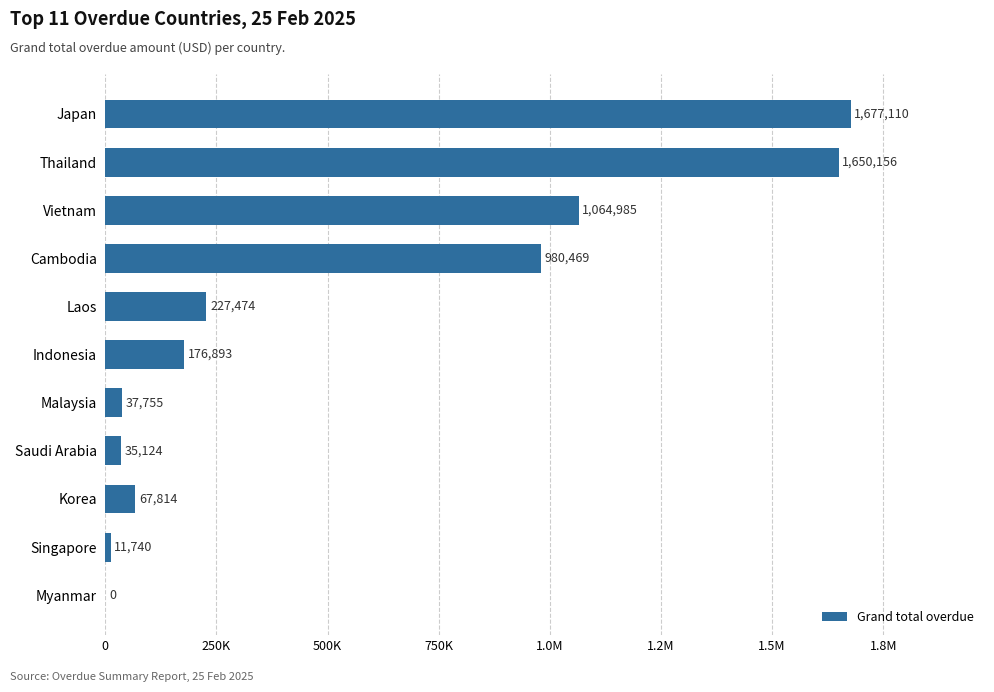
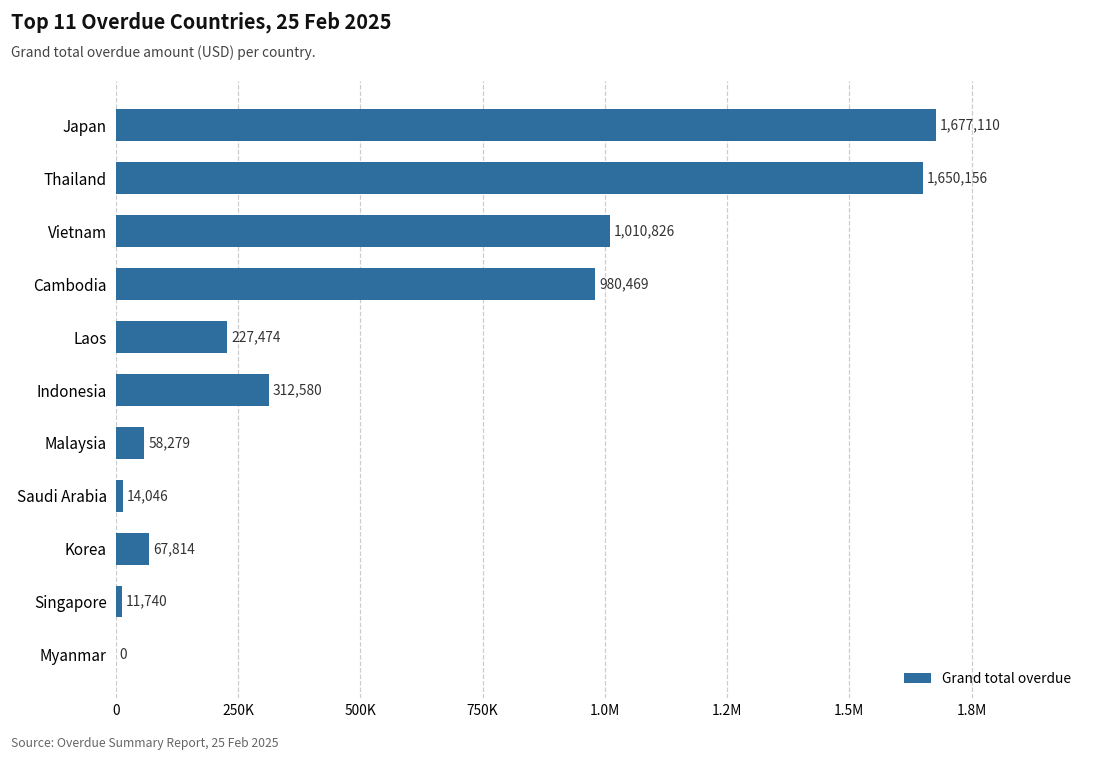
  {
    "Japan": "1,677,110",
    "Thailand": "1,650,156",
-   "Vietnam": "1,064,985",
+   "Vietnam": "1,010,826",
    "Cambodia": "980,469",
    "Laos": "227,474",
-   "Indonesia": "176,893",
-   "Malaysia": "37,755",
-   "Saudi Arabia": "35,124",
+   "Indonesia": "312,580",
+   "Malaysia": "58,279",
+   "Saudi Arabia": "14,046",
    "Korea": "67,814",
    "Singapore": "11,740",
    "Myanmar": "0"
  }
